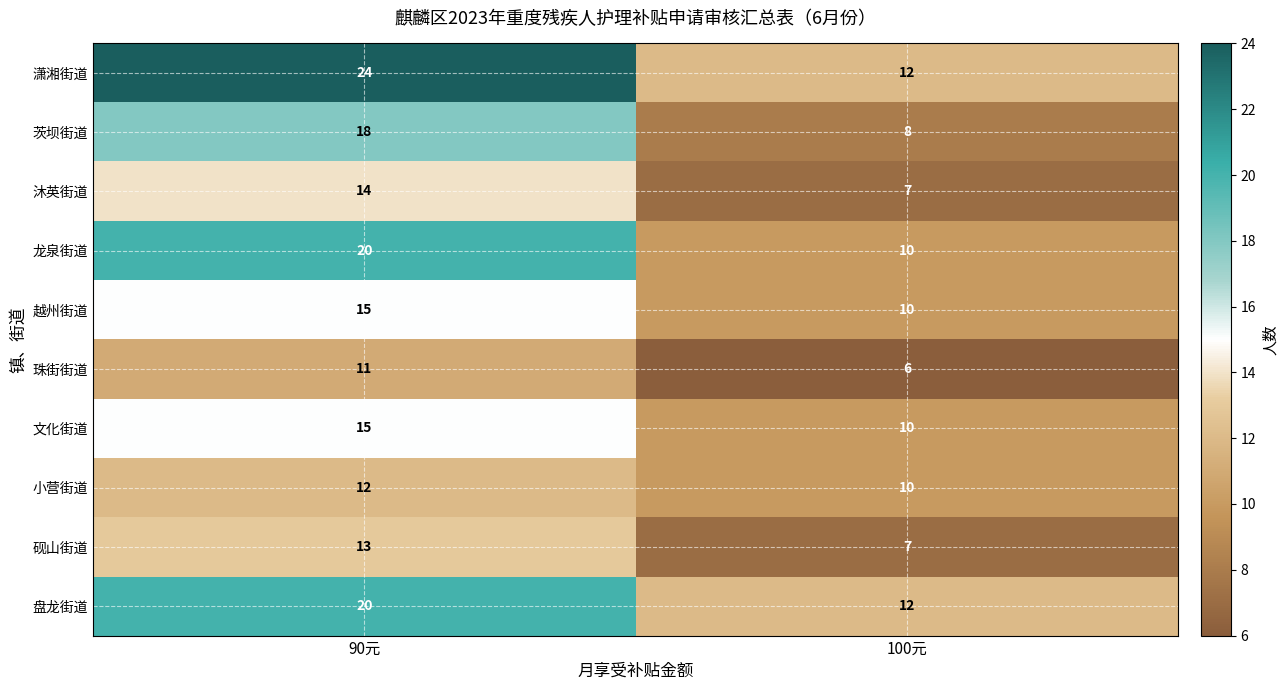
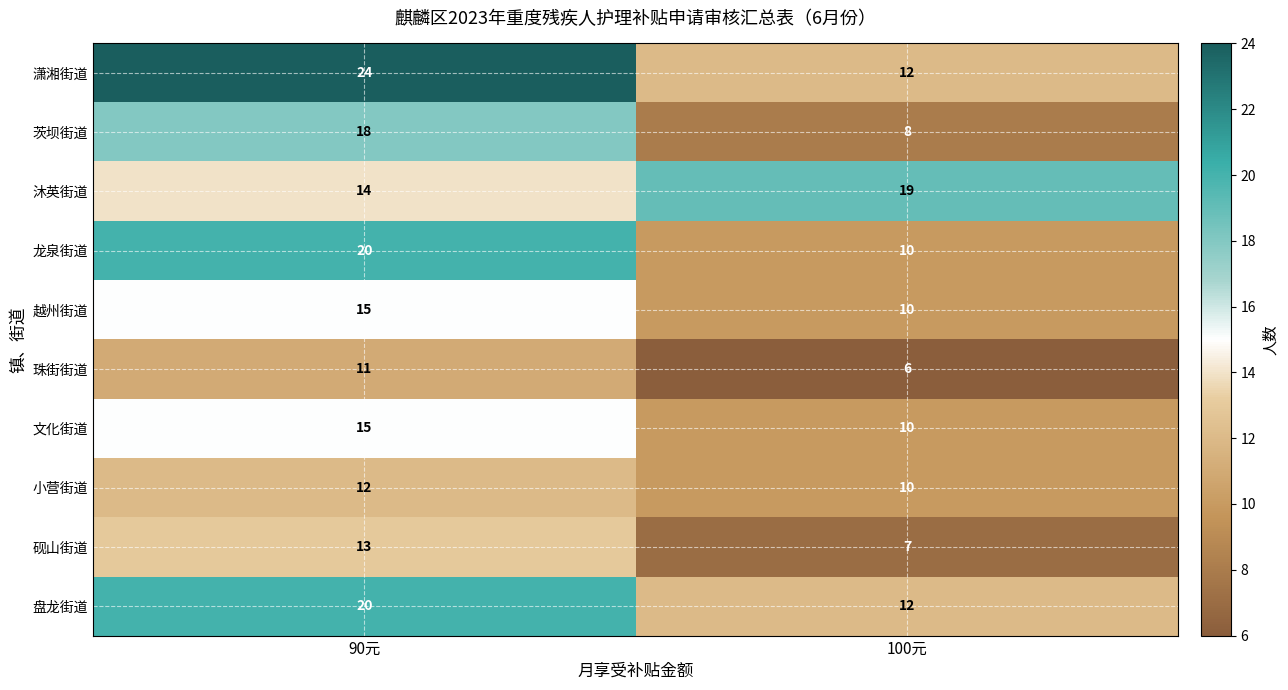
  {
    "潇湘街道": {
      "90元": 24,
      "100元": 12
    },
    "茨坝街道": {
      "90元": 18,
      "100元": 8
    },
    "沐英街道": {
      "90元": 14,
-     "100元": 7
+     "100元": 19
    },
    "龙泉街道": {
      "90元": 20,
      "100元": 10
    },
    "越州街道": {
      "90元": 15,
      "100元": 10
    },
    "珠街街道": {
      "90元": 11,
      "100元": 6
    },
    "文化街道": {
      "90元": 15,
      "100元": 10
    },
    "小营街道": {
      "90元": 12,
      "100元": 10
    },
    "砚山街道": {
      "90元": 13,
      "100元": 7
    },
    "盘龙街道": {
      "90元": 20,
      "100元": 12
    }
  }
